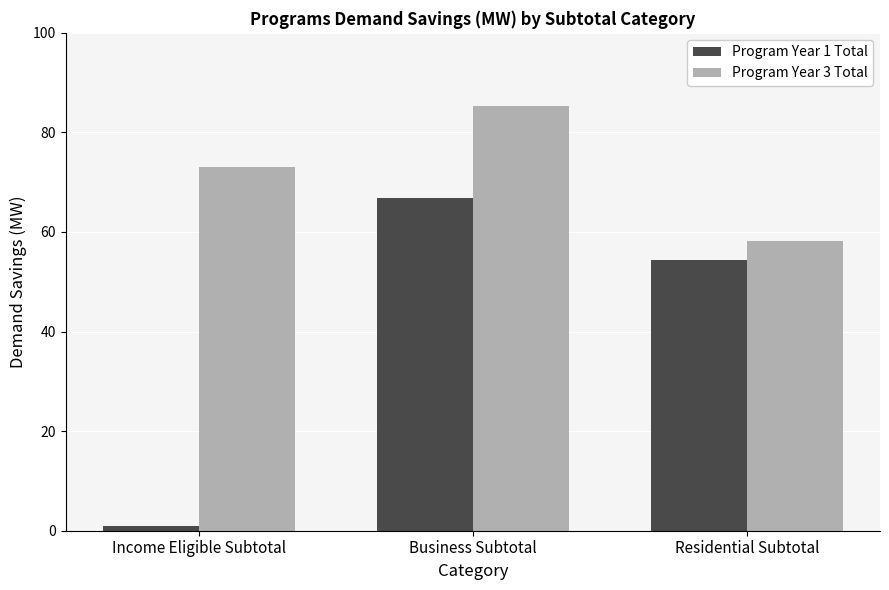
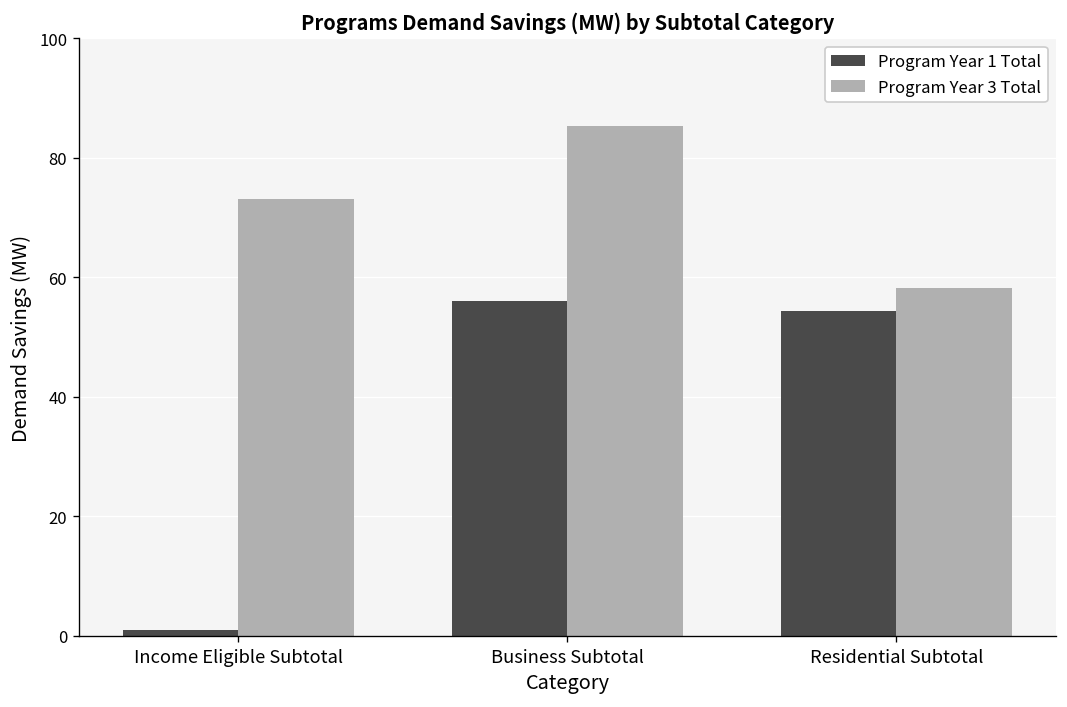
  {
    "Program Year 1 Total": {
      "Income Eligible Subtotal": 1,
-     "Business Subtotal": 67,
+     "Business Subtotal": 56,
      "Residential Subtotal": 54
    },
    "Program Year 3 Total": {
      "Income Eligible Subtotal": 73,
      "Business Subtotal": 85,
      "Residential Subtotal": 58
    }
  }
